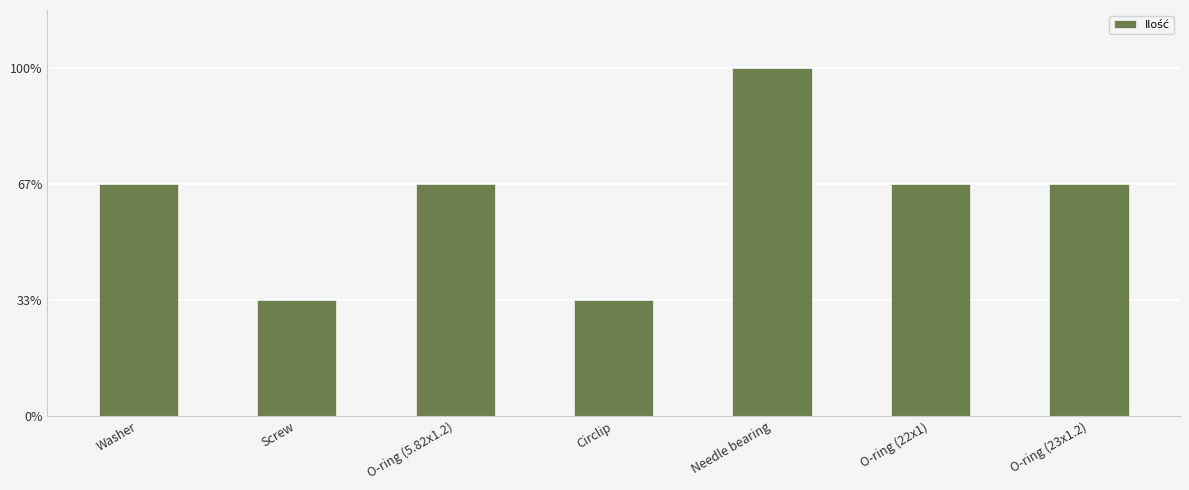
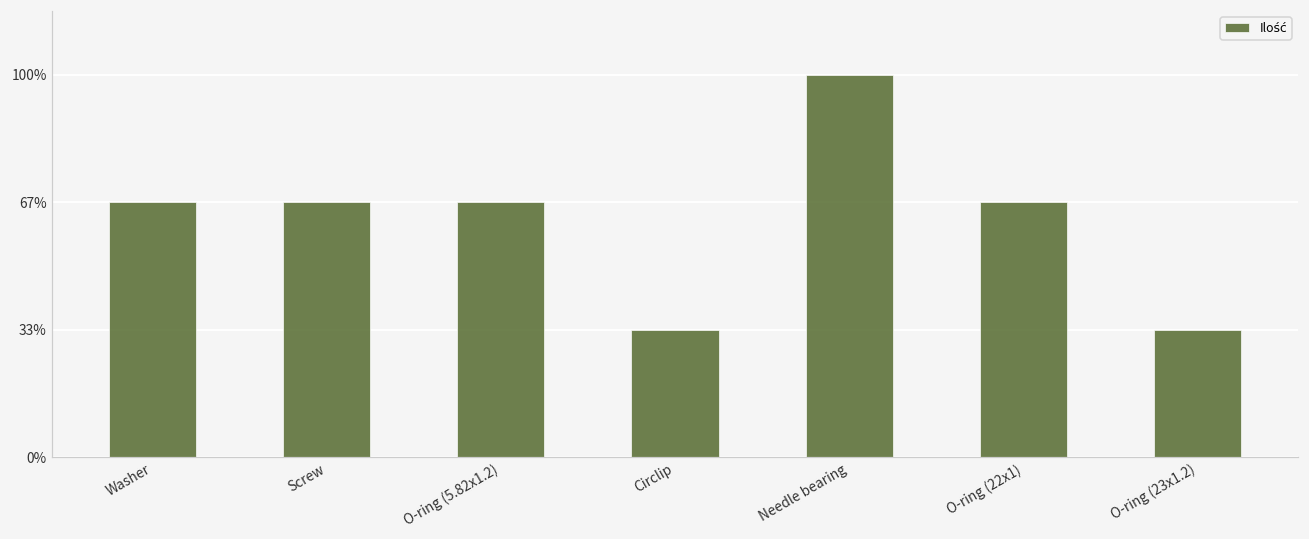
  {
    "Washer": "67%",
-   "Screw": "33%",
+   "Screw": "67%",
    "O-ring (5.82x1.2)": "67%",
    "Circlip": "33%",
    "Needle bearing": "100%",
    "O-ring (22x1)": "67%",
-   "O-ring (23x1.2)": "67%"
+   "O-ring (23x1.2)": "33%"
  }
